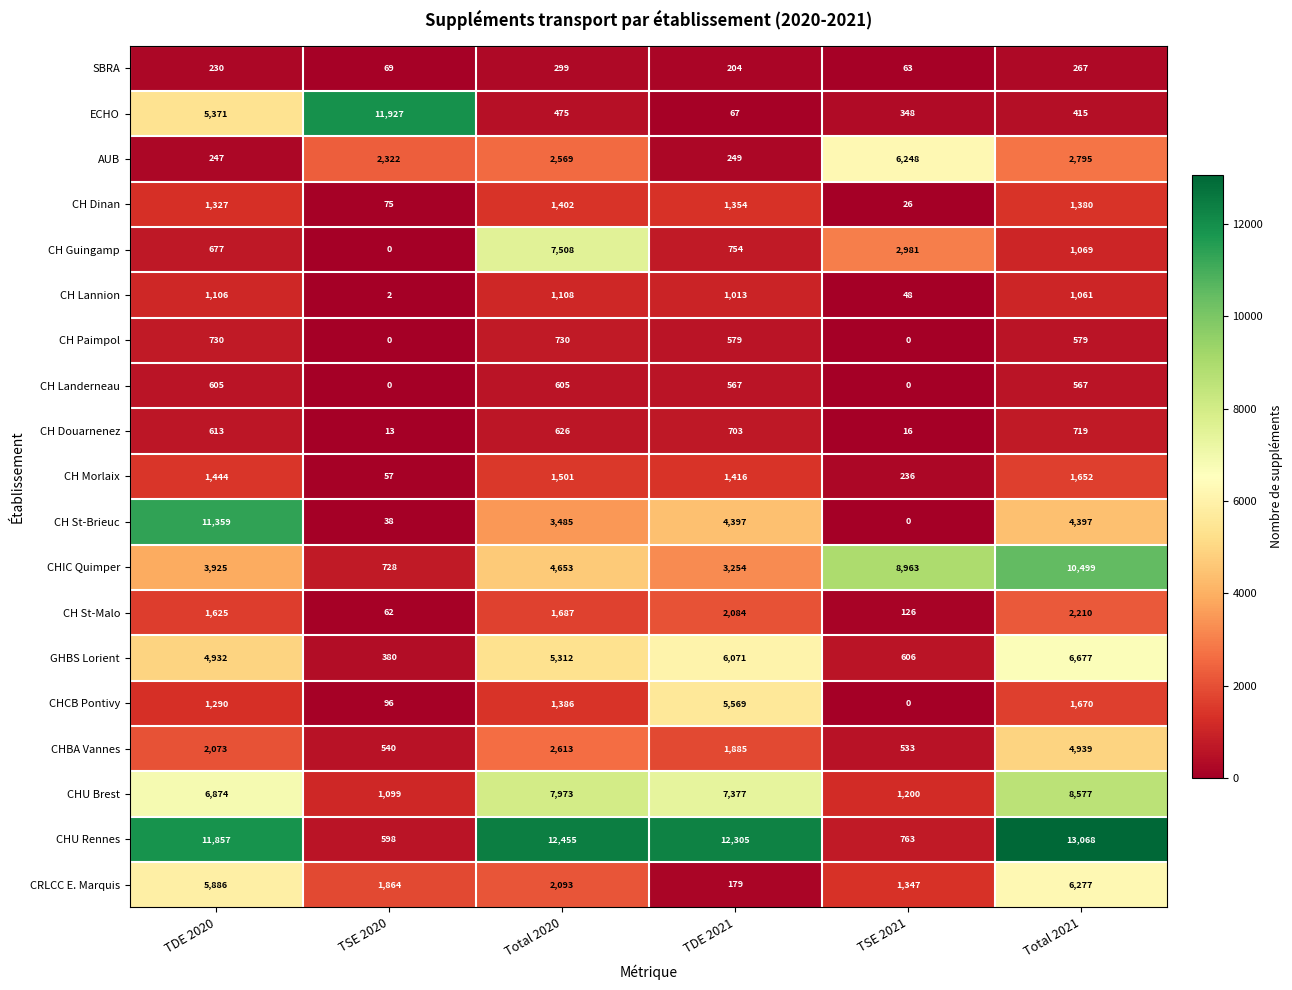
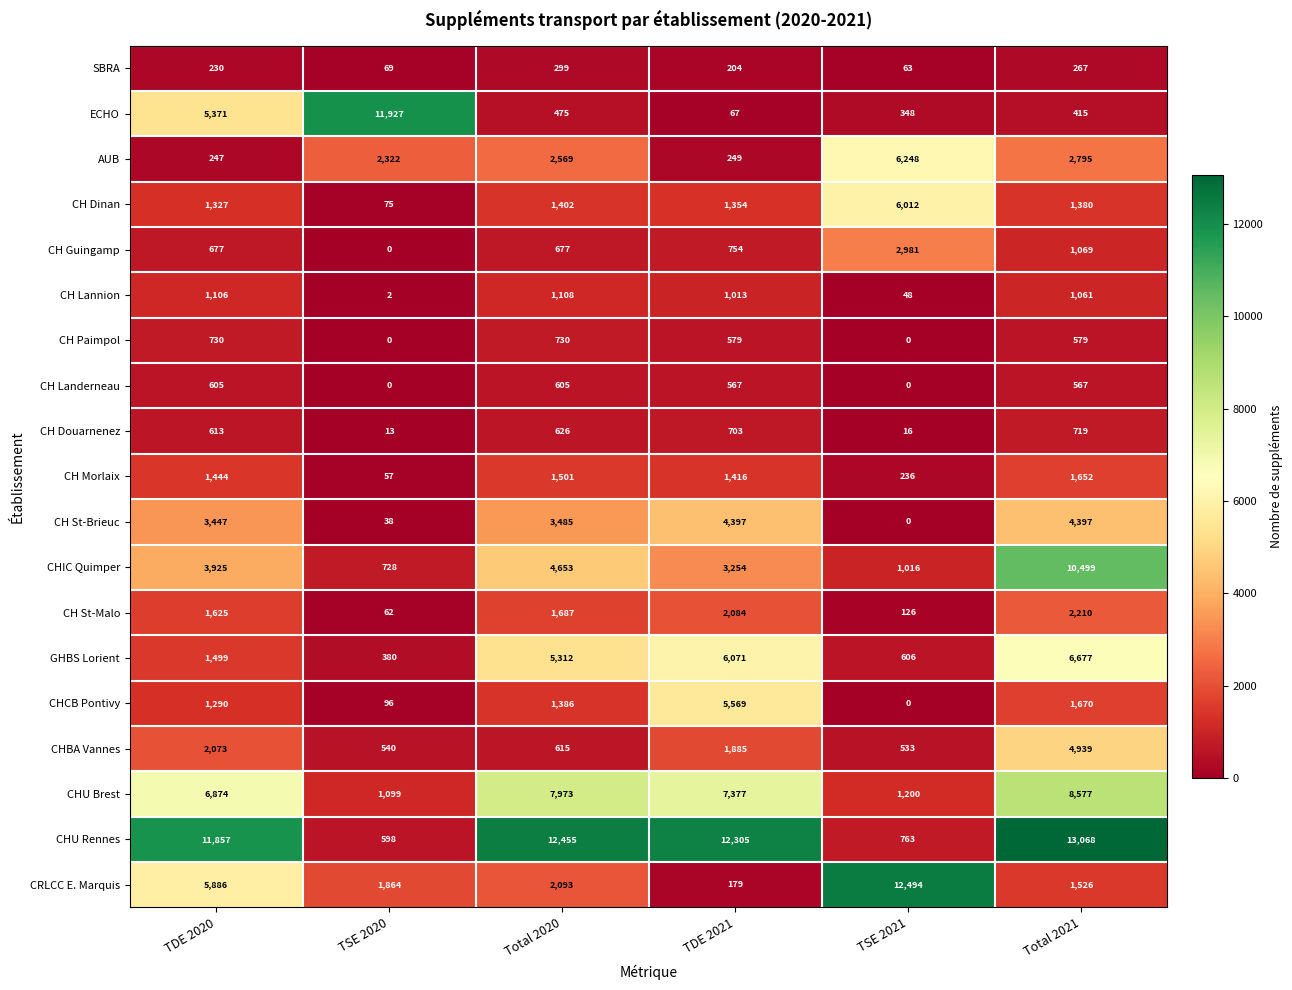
  {
    "SBRA": {
      "TDE 2020": "230",
      "TSE 2020": "69",
      "Total 2020": "299",
      "TDE 2021": "204",
      "TSE 2021": "63",
      "Total 2021": "267"
    },
    "ECHO": {
      "TDE 2020": "5,371",
      "TSE 2020": "11,927",
      "Total 2020": "475",
      "TDE 2021": "67",
      "TSE 2021": "348",
      "Total 2021": "415"
    },
    "AUB": {
      "TDE 2020": "247",
      "TSE 2020": "2,322",
      "Total 2020": "2,569",
      "TDE 2021": "249",
      "TSE 2021": "6,248",
      "Total 2021": "2,795"
    },
    "CH Dinan": {
      "TDE 2020": "1,327",
      "TSE 2020": "75",
      "Total 2020": "1,402",
      "TDE 2021": "1,354",
-     "TSE 2021": "26",
+     "TSE 2021": "6,012",
      "Total 2021": "1,380"
    },
    "CH Guingamp": {
      "TDE 2020": "677",
      "TSE 2020": "0",
-     "Total 2020": "7,508",
+     "Total 2020": "677",
      "TDE 2021": "754",
      "TSE 2021": "2,981",
      "Total 2021": "1,069"
    },
    "CH Lannion": {
      "TDE 2020": "1,106",
      "TSE 2020": "2",
      "Total 2020": "1,108",
      "TDE 2021": "1,013",
      "TSE 2021": "48",
      "Total 2021": "1,061"
    },
    "CH Paimpol": {
      "TDE 2020": "730",
      "TSE 2020": "0",
      "Total 2020": "730",
      "TDE 2021": "579",
      "TSE 2021": "0",
      "Total 2021": "579"
    },
    "CH Landerneau": {
      "TDE 2020": "605",
      "TSE 2020": "0",
      "Total 2020": "605",
      "TDE 2021": "567",
      "TSE 2021": "0",
      "Total 2021": "567"
    },
    "CH Douarnenez": {
      "TDE 2020": "613",
      "TSE 2020": "13",
      "Total 2020": "626",
      "TDE 2021": "703",
      "TSE 2021": "16",
      "Total 2021": "719"
    },
    "CH Morlaix": {
      "TDE 2020": "1,444",
      "TSE 2020": "57",
      "Total 2020": "1,501",
      "TDE 2021": "1,416",
      "TSE 2021": "236",
      "Total 2021": "1,652"
    },
    "CH St-Brieuc": {
-     "TDE 2020": "11,359",
+     "TDE 2020": "3,447",
      "TSE 2020": "38",
      "Total 2020": "3,485",
      "TDE 2021": "4,397",
      "TSE 2021": "0",
      "Total 2021": "4,397"
    },
    "CHIC Quimper": {
      "TDE 2020": "3,925",
      "TSE 2020": "728",
      "Total 2020": "4,653",
      "TDE 2021": "3,254",
-     "TSE 2021": "8,963",
+     "TSE 2021": "1,016",
      "Total 2021": "10,499"
    },
    "CH St-Malo": {
      "TDE 2020": "1,625",
      "TSE 2020": "62",
      "Total 2020": "1,687",
      "TDE 2021": "2,084",
      "TSE 2021": "126",
      "Total 2021": "2,210"
    },
    "GHBS Lorient": {
-     "TDE 2020": "4,932",
+     "TDE 2020": "1,499",
      "TSE 2020": "380",
      "Total 2020": "5,312",
      "TDE 2021": "6,071",
      "TSE 2021": "606",
      "Total 2021": "6,677"
    },
    "CHCB Pontivy": {
      "TDE 2020": "1,290",
      "TSE 2020": "96",
      "Total 2020": "1,386",
      "TDE 2021": "5,569",
      "TSE 2021": "0",
      "Total 2021": "1,670"
    },
    "CHBA Vannes": {
      "TDE 2020": "2,073",
      "TSE 2020": "540",
-     "Total 2020": "2,613",
+     "Total 2020": "615",
      "TDE 2021": "1,885",
      "TSE 2021": "533",
      "Total 2021": "4,939"
    },
    "CHU Brest": {
      "TDE 2020": "6,874",
      "TSE 2020": "1,099",
      "Total 2020": "7,973",
      "TDE 2021": "7,377",
      "TSE 2021": "1,200",
      "Total 2021": "8,577"
    },
    "CHU Rennes": {
      "TDE 2020": "11,857",
      "TSE 2020": "598",
      "Total 2020": "12,455",
      "TDE 2021": "12,305",
      "TSE 2021": "763",
      "Total 2021": "13,068"
    },
    "CRLCC E. Marquis": {
      "TDE 2020": "5,886",
      "TSE 2020": "1,864",
      "Total 2020": "2,093",
      "TDE 2021": "179",
-     "TSE 2021": "1,347",
-     "Total 2021": "6,277"
+     "TSE 2021": "12,494",
+     "Total 2021": "1,526"
    }
  }
